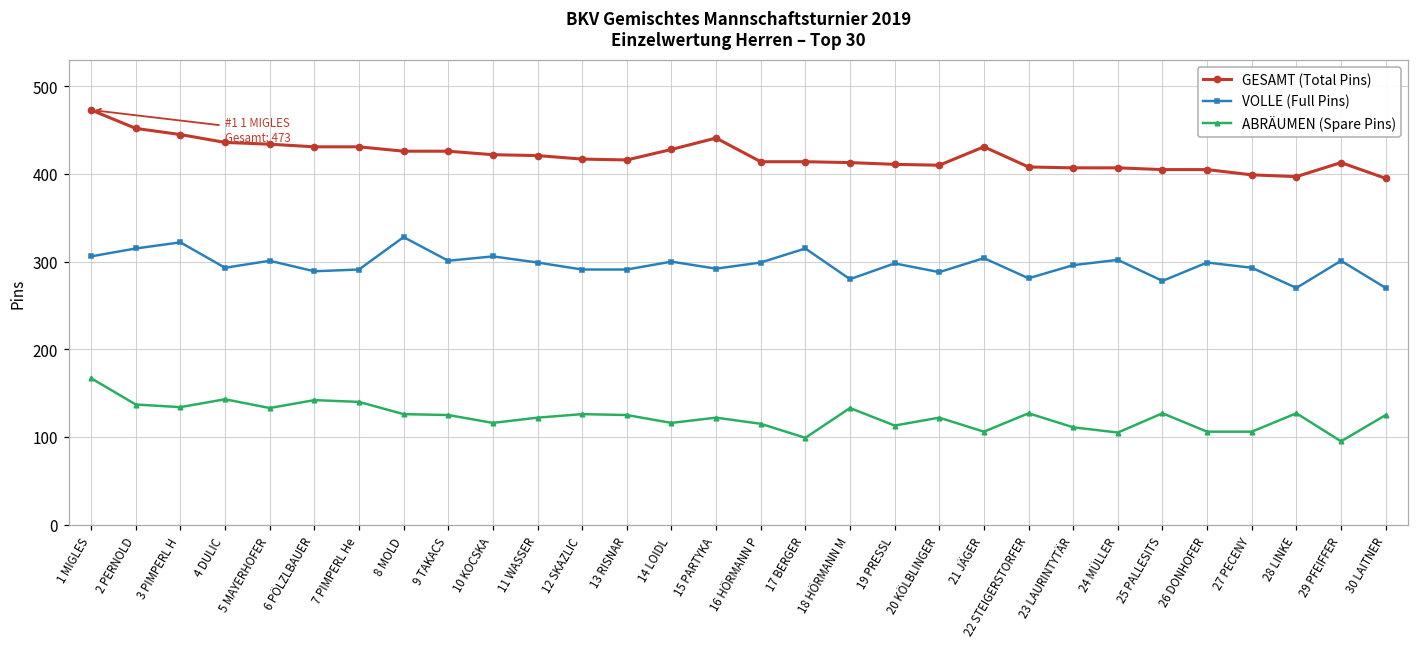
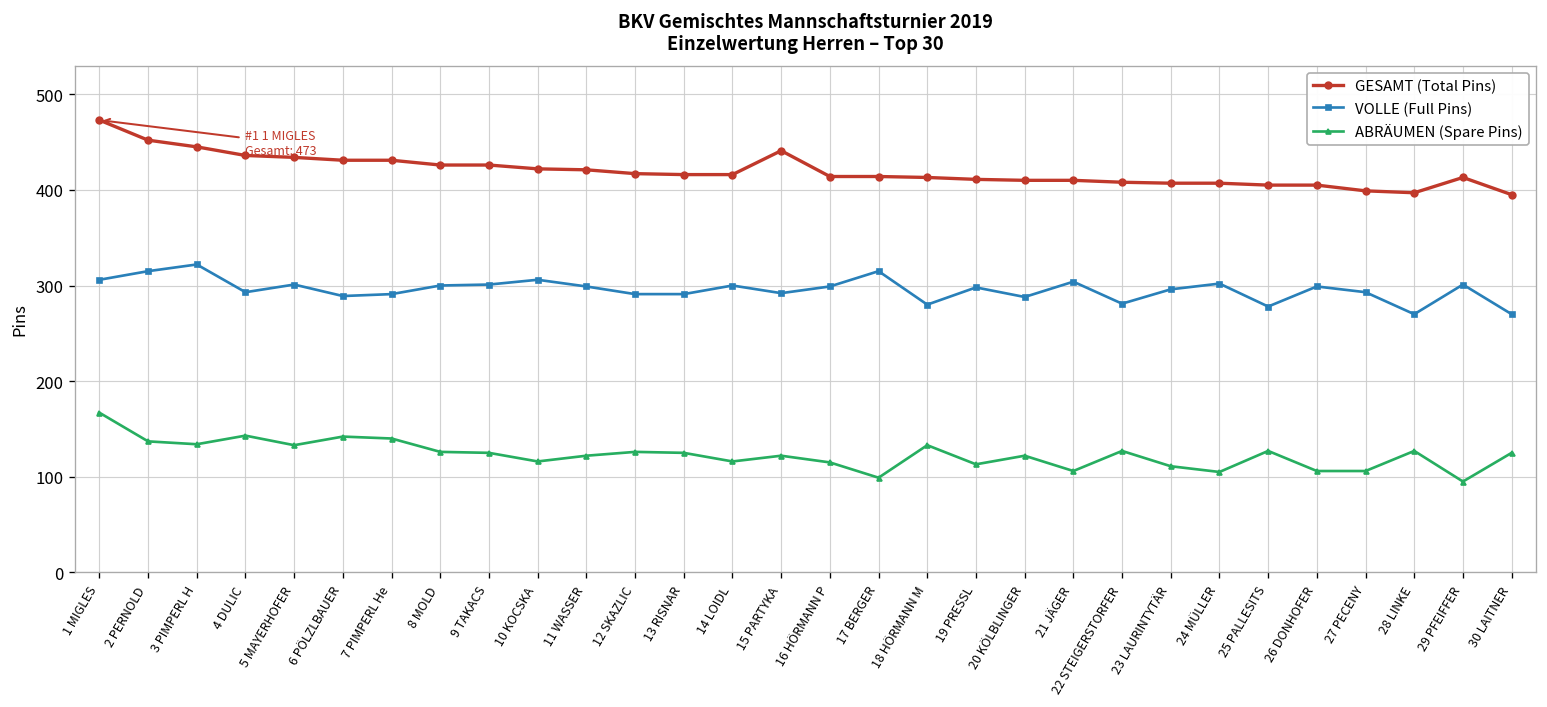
  {
    "GESAMT (Total Pins)": {
      "1 MIGLES": 470,
      "5 MAYERHOFER": 430,
      "6 PÖLZLBAUER": 430,
      "7 PIMPERL He": 430,
      "8 MOLD": 430,
      "9 TAKACS": 430,
      "10 KOCSKA": 420,
      "11 WASSER": 420,
      "12 SKAZLIC": 420,
      "13 RISNAR": 420,
-     "14 LOIDL": 430,
+     "14 LOIDL": 420,
      "15 PARTYKA": 440,
      "16 HÖRMANN P": 410,
      "17 BERGER": 410,
      "18 HÖRMANN M": 410,
      "19 PRESSL": 410,
      "20 KÖLBLINGER": 410,
-     "21 JÄGER": 430,
+     "21 JÄGER": 410,
      "22 STEIGERSTORFER": 410,
      "23 LAURINTYTÄR": 410,
      "24 MÜLLER": 410,
      "25 PALLESITS": 410,
      "26 DONHOFER": 410,
      "27 PECENY": 400,
      "28 LINKE": 400,
      "29 PFEIFFER": 410,
      "30 LAITNER": 400
    },
    "VOLLE (Full Pins)": {
      "1 MIGLES": 310,
      "2 PERNOLD": 320,
      "3 PIMPERL H": 320,
      "4 DULIC": 290,
      "5 MAYERHOFER": 300,
      "6 PÖLZLBAUER": 290,
      "7 PIMPERL He": 290,
-     "8 MOLD": 330,
+     "8 MOLD": 300,
      "9 TAKACS": 300,
      "10 KOCSKA": 310,
      "11 WASSER": 300,
      "12 SKAZLIC": 290,
      "13 RISNAR": 290,
      "14 LOIDL": 300,
      "15 PARTYKA": 290,
      "16 HÖRMANN P": 300,
      "17 BERGER": 320,
      "18 HÖRMANN M": 280,
      "19 PRESSL": 300,
      "20 KÖLBLINGER": 290,
      "21 JÄGER": 300,
      "22 STEIGERSTORFER": 280,
      "23 LAURINTYTÄR": 300,
      "24 MÜLLER": 300,
      "25 PALLESITS": 280,
      "26 DONHOFER": 300,
      "27 PECENY": 290,
      "28 LINKE": 270,
      "29 PFEIFFER": 300,
      "30 LAITNER": 270
    },
    "ABRÄUMEN (Spare Pins)": {
      "1 MIGLES": 170,
      "2 PERNOLD": 140,
      "3 PIMPERL H": 130,
      "4 DULIC": 140,
      "5 MAYERHOFER": 130,
      "6 PÖLZLBAUER": 140,
      "7 PIMPERL He": 140,
      "8 MOLD": 130,
      "9 TAKACS": 130,
      "10 KOCSKA": 120,
      "11 WASSER": 120,
      "12 SKAZLIC": 130,
      "13 RISNAR": 130,
      "14 LOIDL": 120,
      "15 PARTYKA": 120,
      "16 HÖRMANN P": 120,
      "17 BERGER": 100,
      "18 HÖRMANN M": 130,
      "19 PRESSL": 110,
      "20 KÖLBLINGER": 120,
      "21 JÄGER": 110,
      "22 STEIGERSTORFER": 130,
      "23 LAURINTYTÄR": 110,
      "24 MÜLLER": 110,
      "25 PALLESITS": 130,
      "26 DONHOFER": 110,
      "27 PECENY": 110,
      "28 LINKE": 130,
      "29 PFEIFFER": 100,
      "30 LAITNER": 130
    }
  }
